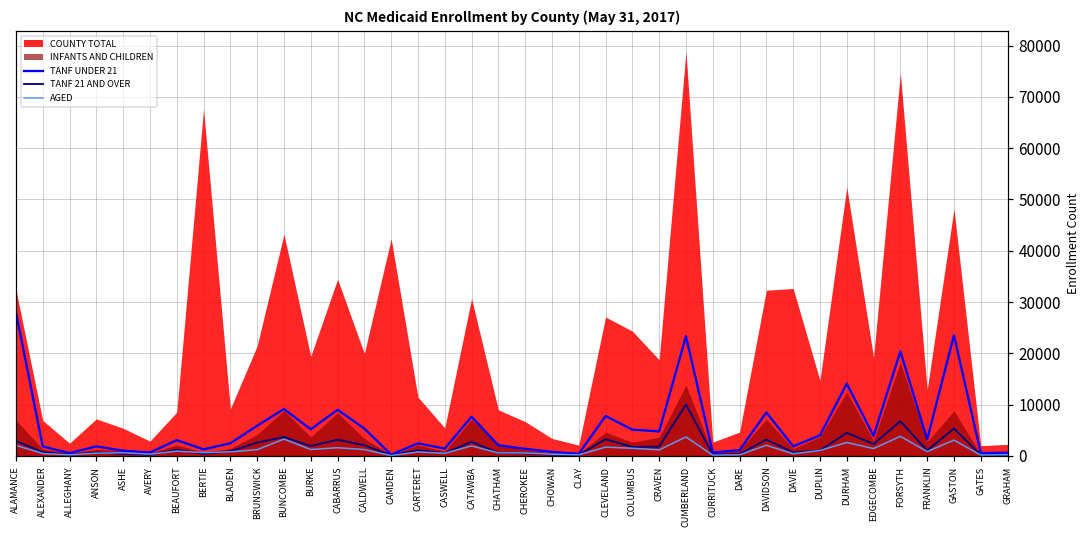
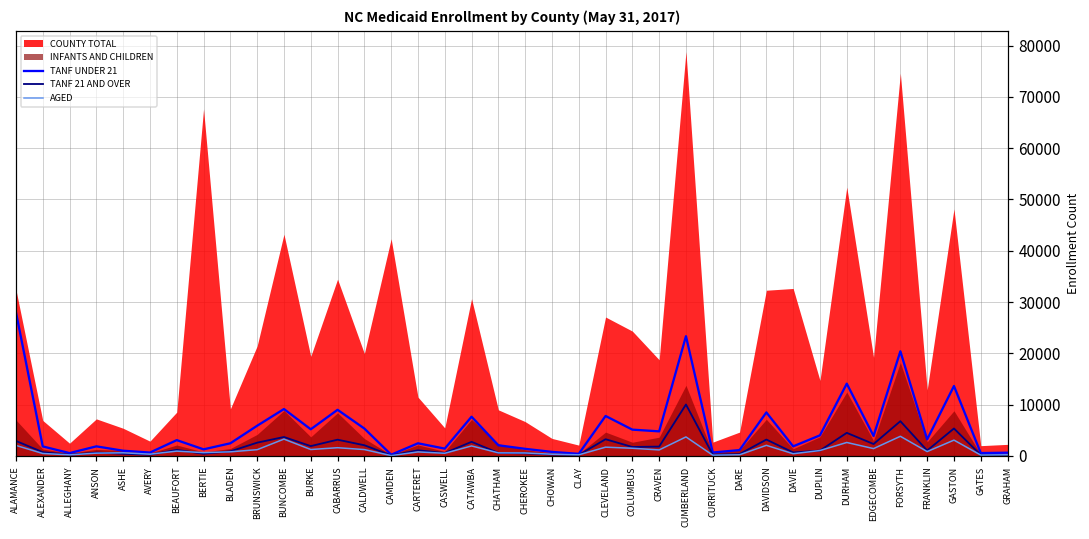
  {
    "TANF UNDER 21": {
      "ALAMANCE": 28000,
      "ANSON": 2000,
      "BEAUFORT": 3000,
      "BLADEN": 2000,
      "BRUNSWICK": 6000,
      "BURKE": 5000,
      "CABARRUS": 9000,
      "CALDWELL": 5000,
      "CASWELL": 1000,
      "CLEVELAND": 8000,
      "COLUMBUS": 5000,
      "CRAVEN": 5000,
      "CUMBERLAND": 23000,
      "DAVIDSON": 8000,
      "DURHAM": 14000,
      "EDGECOMBE": 4000,
      "FORSYTH": 20000,
-     "GASTON": 24000
+     "GASTON": 14000
    },
    "TANF 21 AND OVER": {
      "ALAMANCE": 3000,
      "BRUNSWICK": 3000,
      "BURKE": 2000,
      "CABARRUS": 3000,
      "CALDWELL": 2000,
      "CATAWBA": 3000,
      "CLEVELAND": 3000,
      "CRAVEN": 2000,
      "CUMBERLAND": 10000,
      "DAVIDSON": 3000,
      "DURHAM": 5000,
      "EDGECOMBE": 2000,
      "FORSYTH": 7000,
      "GASTON": 5000
    },
    "AGED": {
      "ALAMANCE": 2000,
      "BRUNSWICK": 1000,
      "BURKE": 1000,
      "CABARRUS": 2000,
      "CALDWELL": 1000,
      "CATAWBA": 2000,
      "CLEVELAND": 2000,
      "CRAVEN": 1000,
      "CUMBERLAND": 4000,
      "DAVIDSON": 2000,
      "DURHAM": 3000,
      "EDGECOMBE": 1000,
      "FORSYTH": 4000,
      "GASTON": 3000
    }
  }
